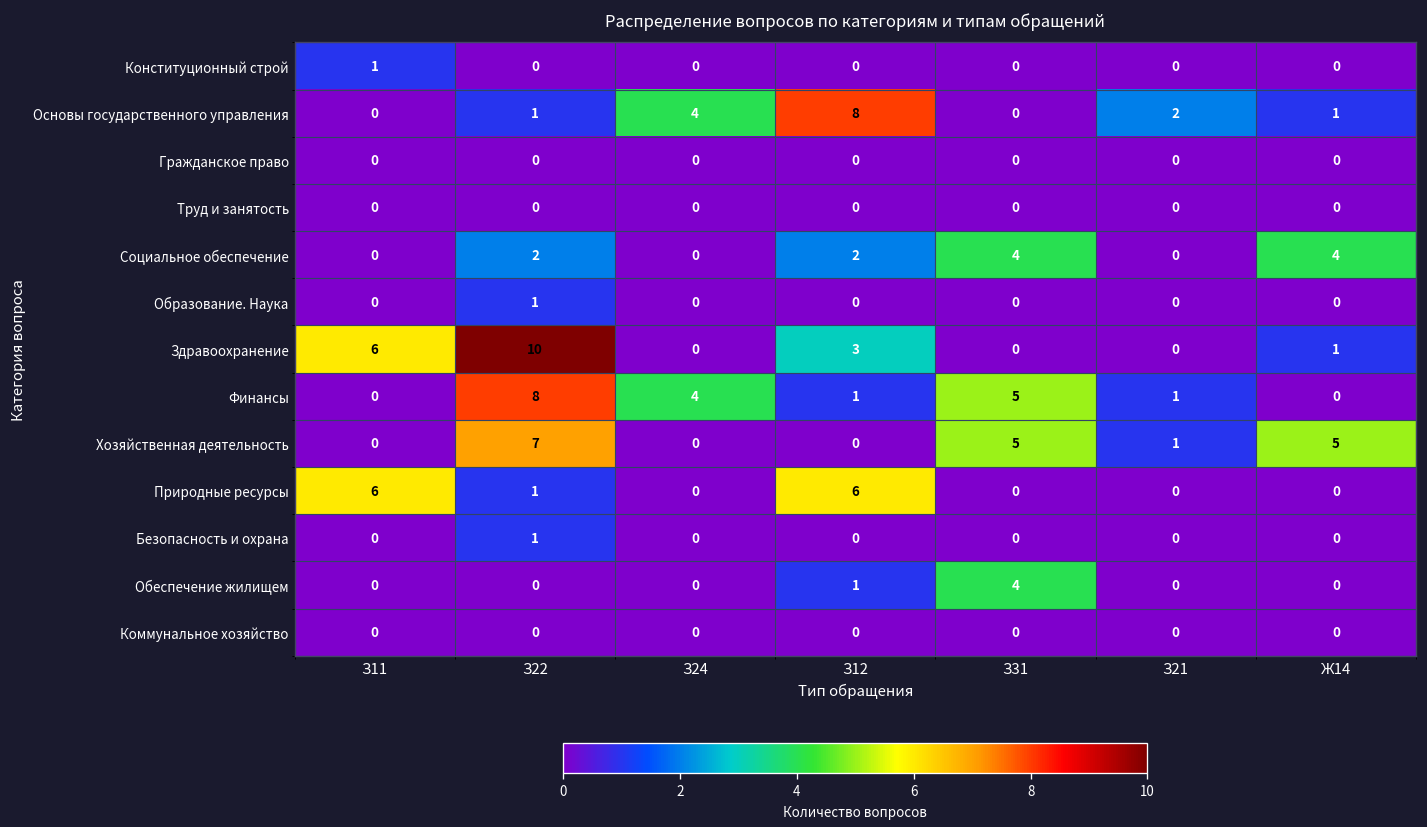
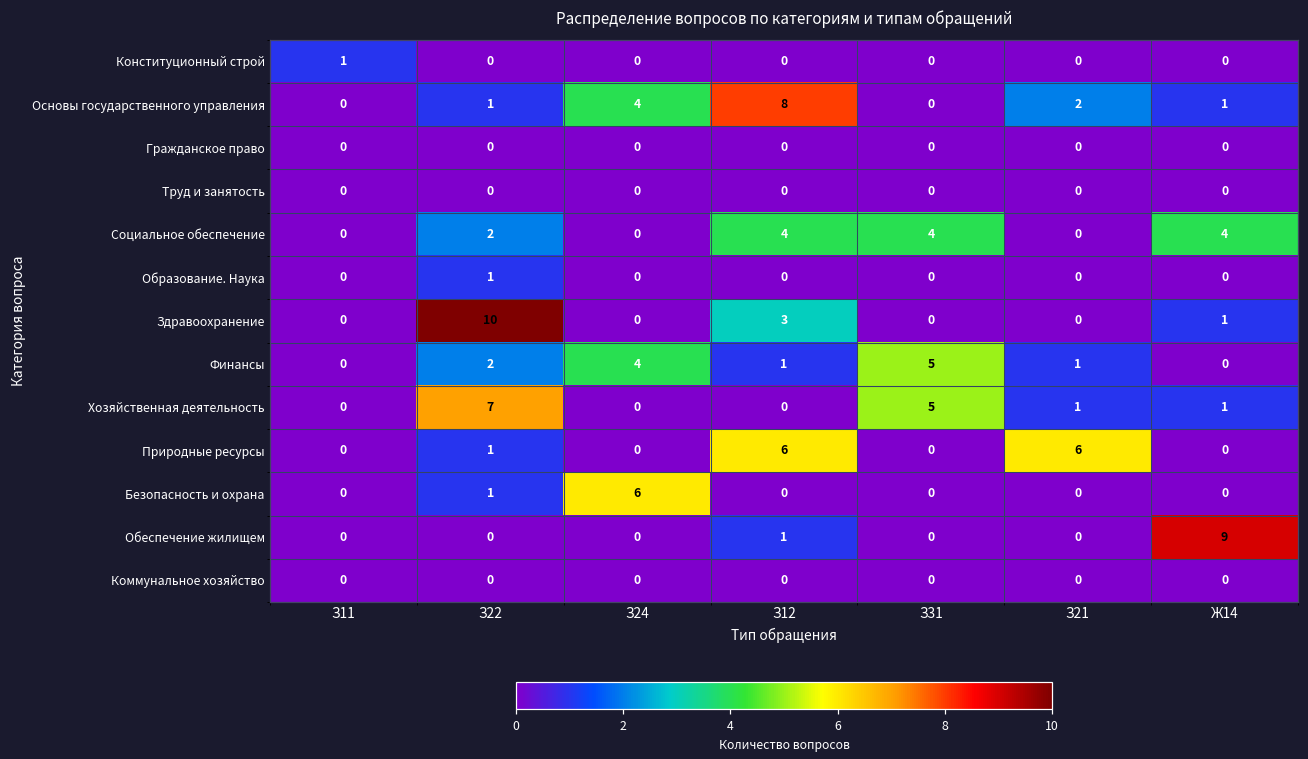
  {
    "Конституционный строй": {
      "З11": 1,
      "З22": 0,
      "З24": 0,
      "З12": 0,
      "З31": 0,
      "З21": 0,
      "Ж14": 0
    },
    "Основы государственного управления": {
      "З11": 0,
      "З22": 1,
      "З24": 4,
      "З12": 8,
      "З31": 0,
      "З21": 2,
      "Ж14": 1
    },
    "Гражданское право": {
      "З11": 0,
      "З22": 0,
      "З24": 0,
      "З12": 0,
      "З31": 0,
      "З21": 0,
      "Ж14": 0
    },
    "Труд и занятость": {
      "З11": 0,
      "З22": 0,
      "З24": 0,
      "З12": 0,
      "З31": 0,
      "З21": 0,
      "Ж14": 0
    },
    "Социальное обеспечение": {
      "З11": 0,
      "З22": 2,
      "З24": 0,
-     "З12": 2,
+     "З12": 4,
      "З31": 4,
      "З21": 0,
      "Ж14": 4
    },
    "Образование. Наука": {
      "З11": 0,
      "З22": 1,
      "З24": 0,
      "З12": 0,
      "З31": 0,
      "З21": 0,
      "Ж14": 0
    },
    "Здравоохранение": {
-     "З11": 6,
+     "З11": 0,
      "З22": 10,
      "З24": 0,
      "З12": 3,
      "З31": 0,
      "З21": 0,
      "Ж14": 1
    },
    "Финансы": {
      "З11": 0,
-     "З22": 8,
+     "З22": 2,
      "З24": 4,
      "З12": 1,
      "З31": 5,
      "З21": 1,
      "Ж14": 0
    },
    "Хозяйственная деятельность": {
      "З11": 0,
      "З22": 7,
      "З24": 0,
      "З12": 0,
      "З31": 5,
      "З21": 1,
-     "Ж14": 5
+     "Ж14": 1
    },
    "Природные ресурсы": {
-     "З11": 6,
+     "З11": 0,
      "З22": 1,
      "З24": 0,
      "З12": 6,
      "З31": 0,
-     "З21": 0,
+     "З21": 6,
      "Ж14": 0
    },
    "Безопасность и охрана": {
      "З11": 0,
      "З22": 1,
-     "З24": 0,
+     "З24": 6,
      "З12": 0,
      "З31": 0,
      "З21": 0,
      "Ж14": 0
    },
    "Обеспечение жилищем": {
      "З11": 0,
      "З22": 0,
      "З24": 0,
      "З12": 1,
-     "З31": 4,
+     "З31": 0,
      "З21": 0,
-     "Ж14": 0
+     "Ж14": 9
    },
    "Коммунальное хозяйство": {
      "З11": 0,
      "З22": 0,
      "З24": 0,
      "З12": 0,
      "З31": 0,
      "З21": 0,
      "Ж14": 0
    }
  }
